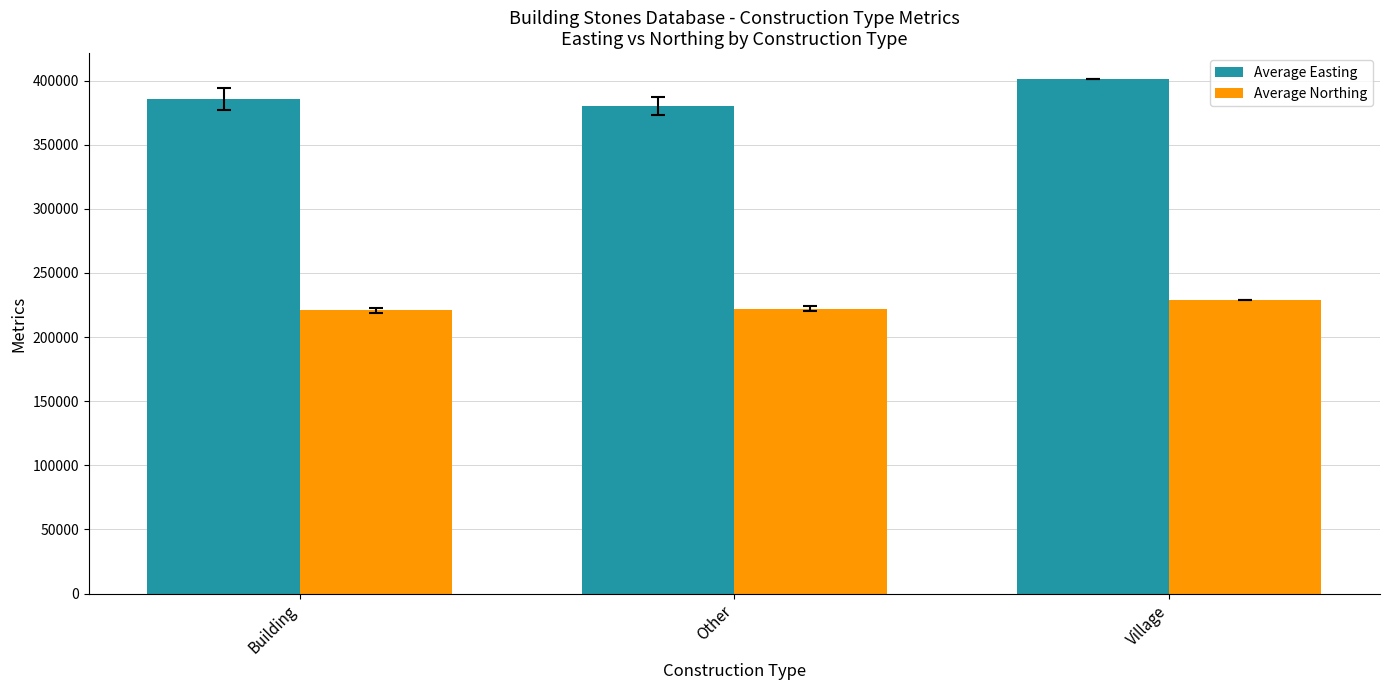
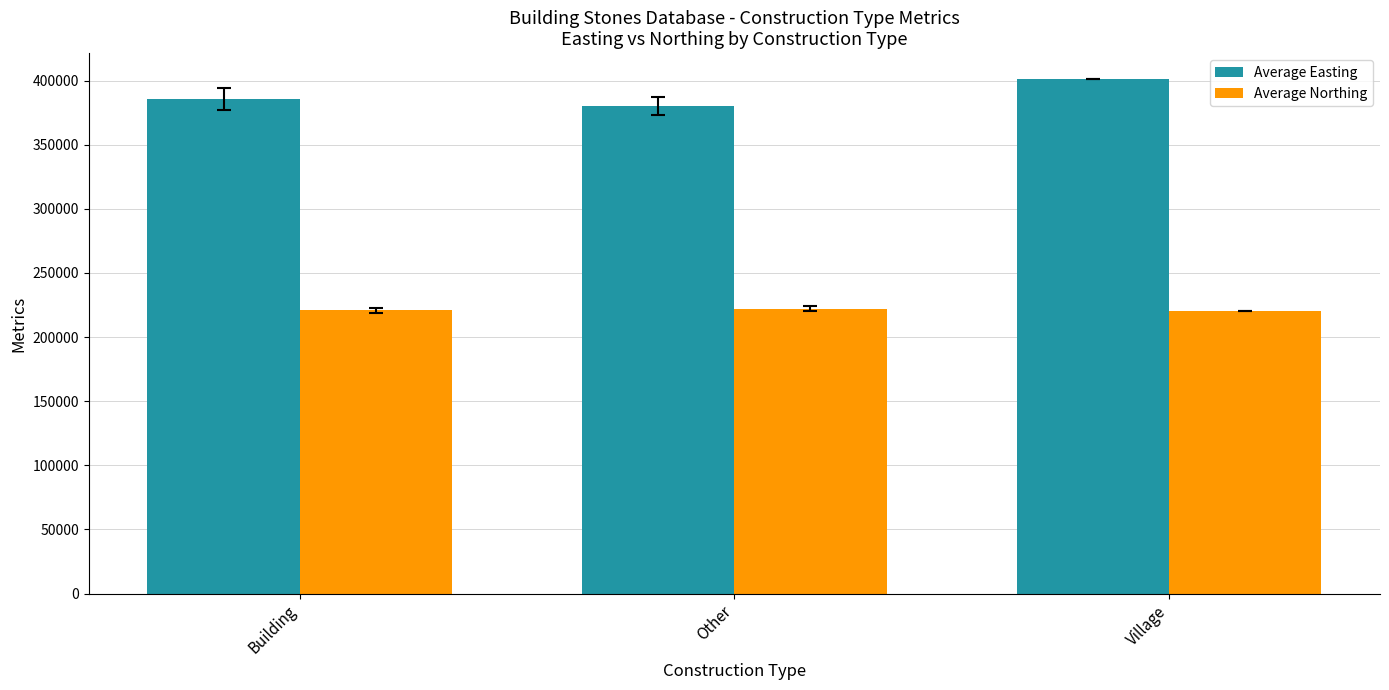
  {
    "Average Northing": {
      "Building": 221000,
      "Other": 222000,
-     "Village": 229000
+     "Village": 221000
    }
  }
